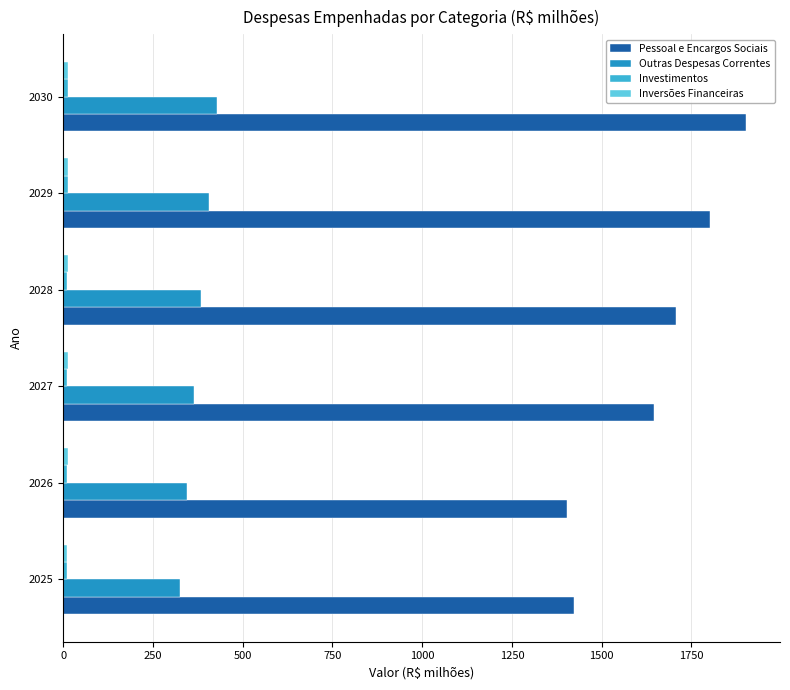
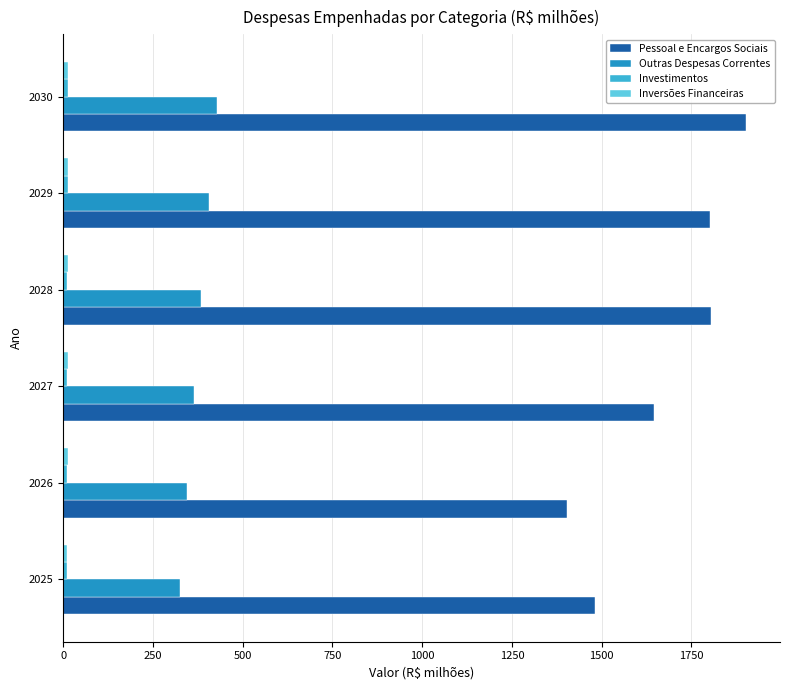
  {
    "Pessoal e Encargos Sociais": {
      "2030": 1900,
      "2029": 1800,
-     "2028": 1710,
+     "2028": 1800,
      "2027": 1650,
      "2026": 1400,
-     "2025": 1420
+     "2025": 1480
    }
  }
